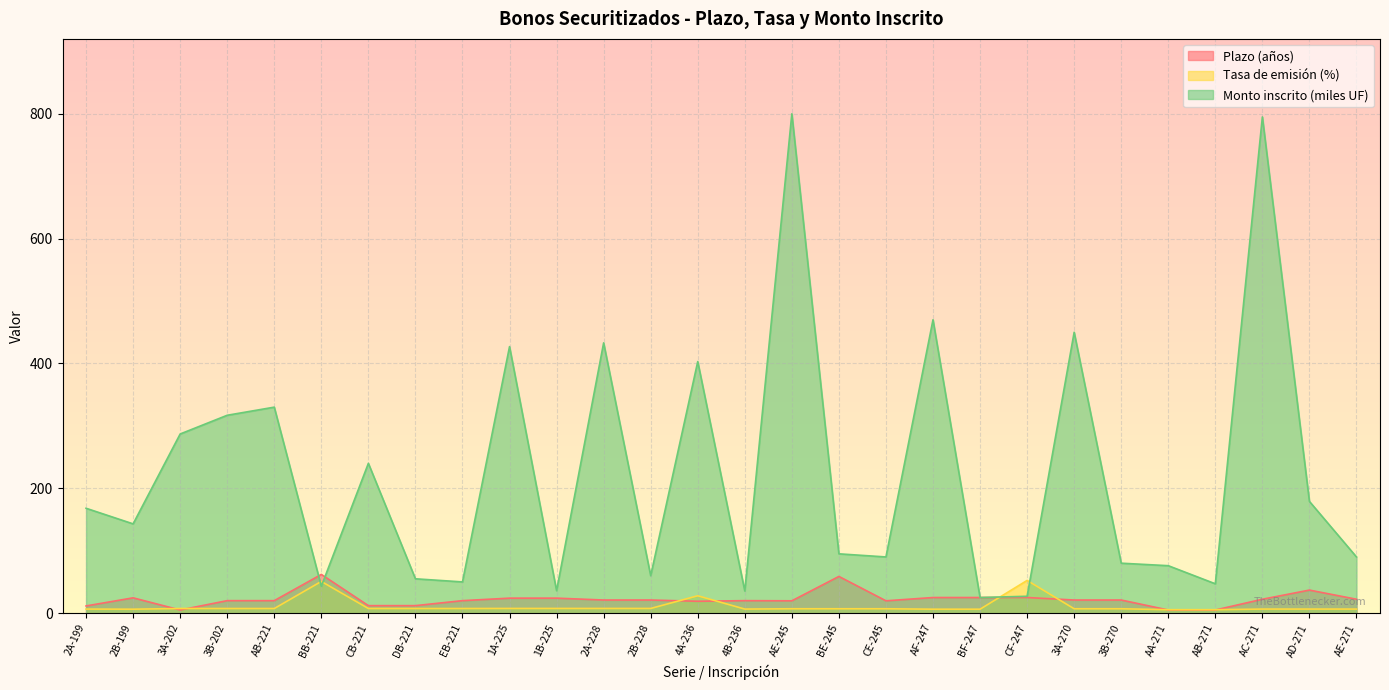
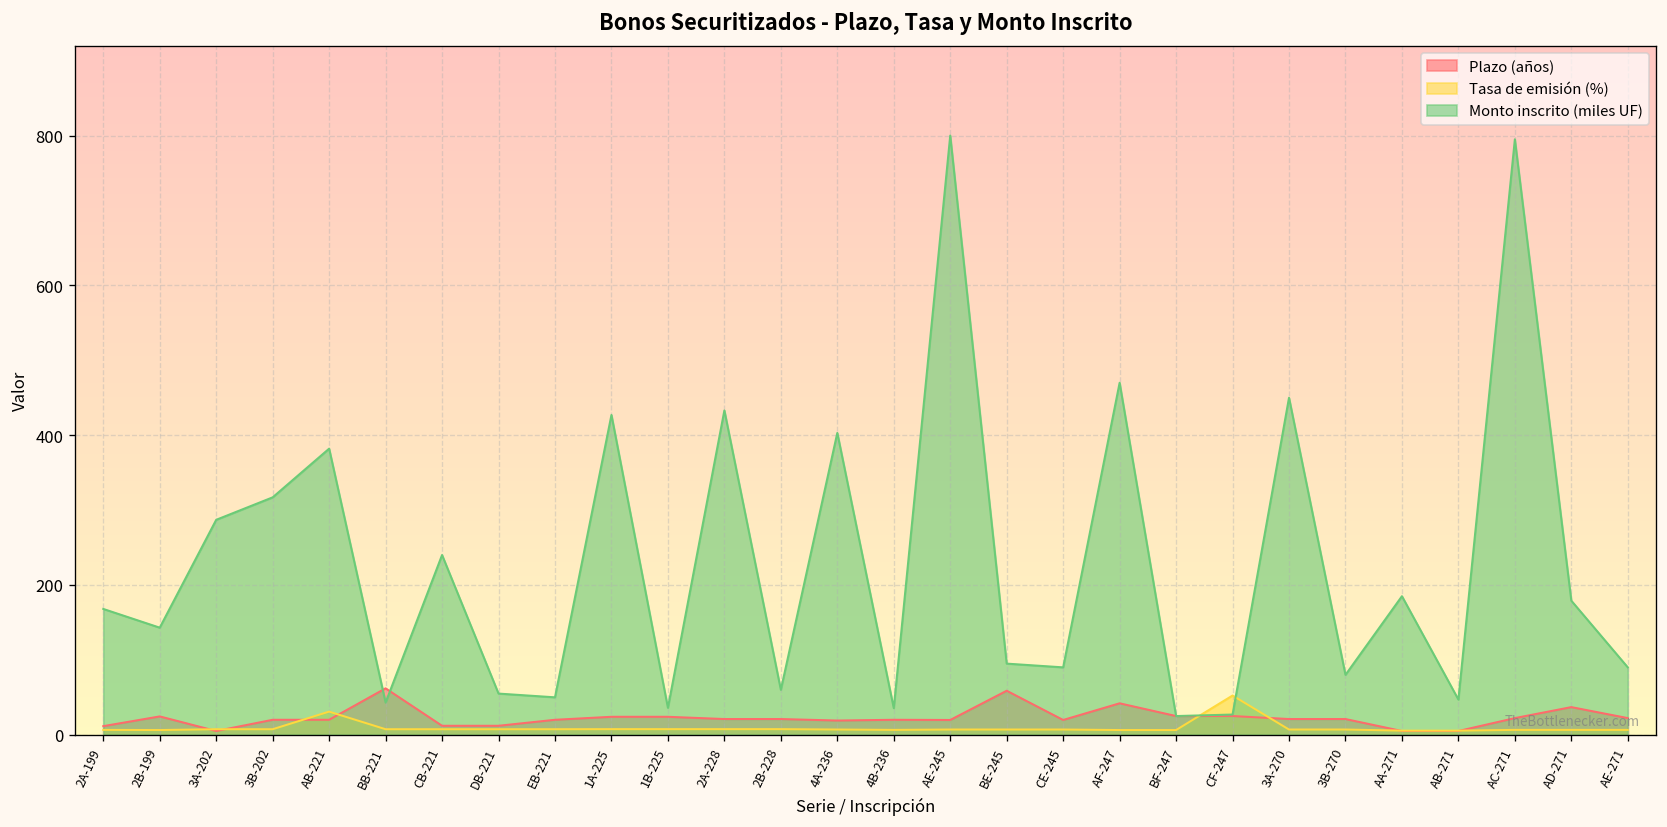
  {
    "Plazo (años)": {
      "2A-199": 10,
      "2B-199": 20,
      "3B-202": 20,
      "AB-221": 20,
      "BB-221": 60,
      "CB-221": 10,
      "DB-221": 10,
      "EB-221": 20,
      "1A-225": 20,
      "1B-225": 20,
      "2A-228": 20,
      "2B-228": 20,
      "4A-236": 20,
      "4B-236": 20,
      "AE-245": 20,
      "BE-245": 60,
      "CE-245": 20,
-     "AF-247": 30,
+     "AF-247": 40,
      "3A-270": 20,
      "3B-270": 20,
      "AC-271": 20,
      "AD-271": 40,
      "AE-271": 20
    },
    "Tasa de emisión (%)": {
      "2A-199": 10,
      "2B-199": 10,
      "3B-202": 10,
-     "AB-221": 10,
-     "BB-221": 50,
+     "AB-221": 30,
+     "BB-221": 10,
      "CB-221": 10,
      "DB-221": 10,
      "EB-221": 10,
      "1A-225": 10,
      "1B-225": 10,
      "2A-228": 10,
      "2B-228": 10,
-     "4A-236": 30,
+     "4A-236": 10,
      "4B-236": 10,
      "AE-245": 10,
      "BE-245": 10,
      "CE-245": 10,
      "AF-247": 10,
      "BF-247": 10,
      "CF-247": 50,
      "3A-270": 10,
      "3B-270": 10,
      "AC-271": 10,
      "AD-271": 10,
      "AE-271": 10
    },
    "Monto inscrito (miles UF)": {
      "2A-199": 170,
      "2B-199": 140,
      "3A-202": 290,
      "3B-202": 320,
-     "AB-221": 330,
+     "AB-221": 380,
      "BB-221": 40,
      "CB-221": 240,
      "DB-221": 60,
      "EB-221": 50,
      "1A-225": 430,
      "1B-225": 40,
      "2A-228": 430,
      "2B-228": 60,
      "4A-236": 400,
      "4B-236": 40,
      "AE-245": 800,
      "BE-245": 100,
      "CE-245": 90,
      "AF-247": 470,
      "3A-270": 450,
      "3B-270": 80,
-     "AA-271": 80,
+     "AA-271": 190,
      "AB-271": 50,
      "AC-271": 800,
      "AD-271": 180,
      "AE-271": 90
    }
  }
